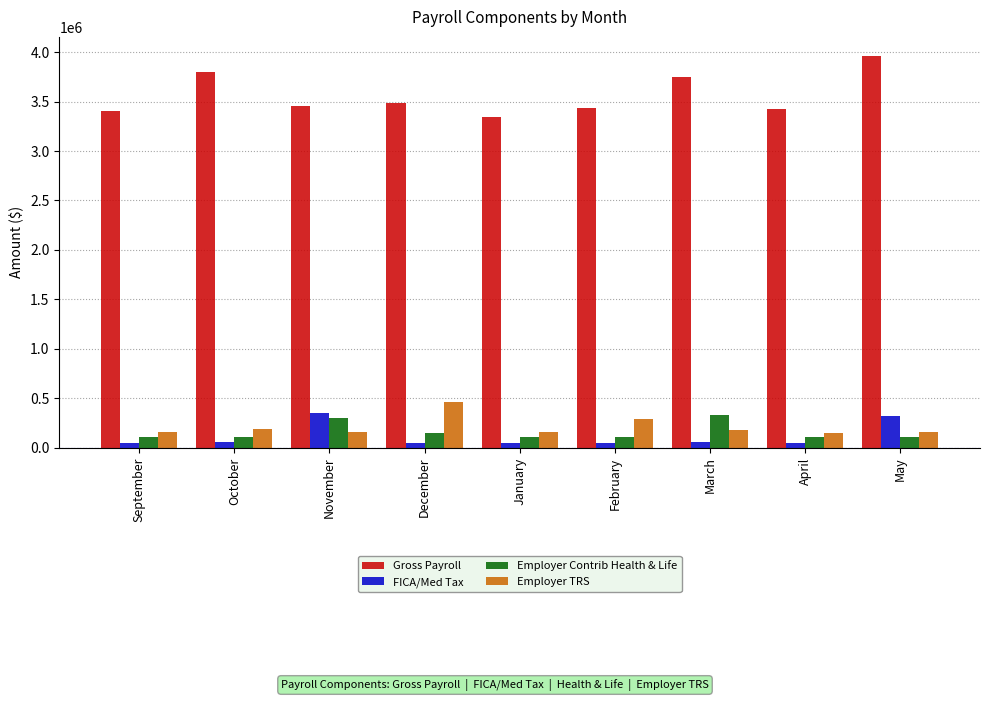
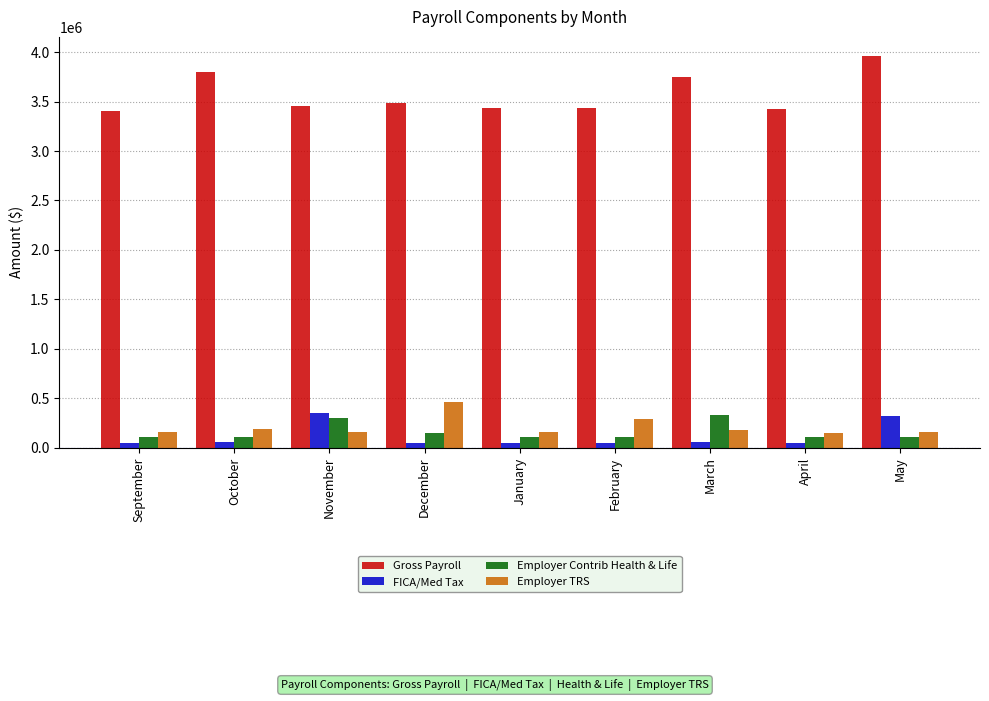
  {
    "Gross Payroll": {
      "September": 3400000,
      "October": 3800000,
      "November": 3500000,
      "December": 3500000,
-     "January": 3300000,
+     "January": 3400000,
      "February": 3400000,
      "March": 3700000,
      "April": 3400000,
      "May": 4000000
    },
    "FICA/Med Tax": {
      "September": 0,
      "October": 100000,
      "November": 300000,
      "December": 100000,
      "January": 0,
      "February": 0,
      "March": 100000,
      "April": 100000,
      "May": 300000
    },
    "Employer Contrib Health & Life": {
      "September": 100000,
      "October": 100000,
      "November": 300000,
      "December": 200000,
      "January": 100000,
      "February": 100000,
      "March": 300000,
      "April": 100000,
      "May": 100000
    },
    "Employer TRS": {
      "September": 200000,
      "October": 200000,
      "November": 200000,
      "December": 500000,
      "January": 200000,
      "February": 300000,
      "March": 200000,
      "April": 200000,
      "May": 200000
    }
  }
